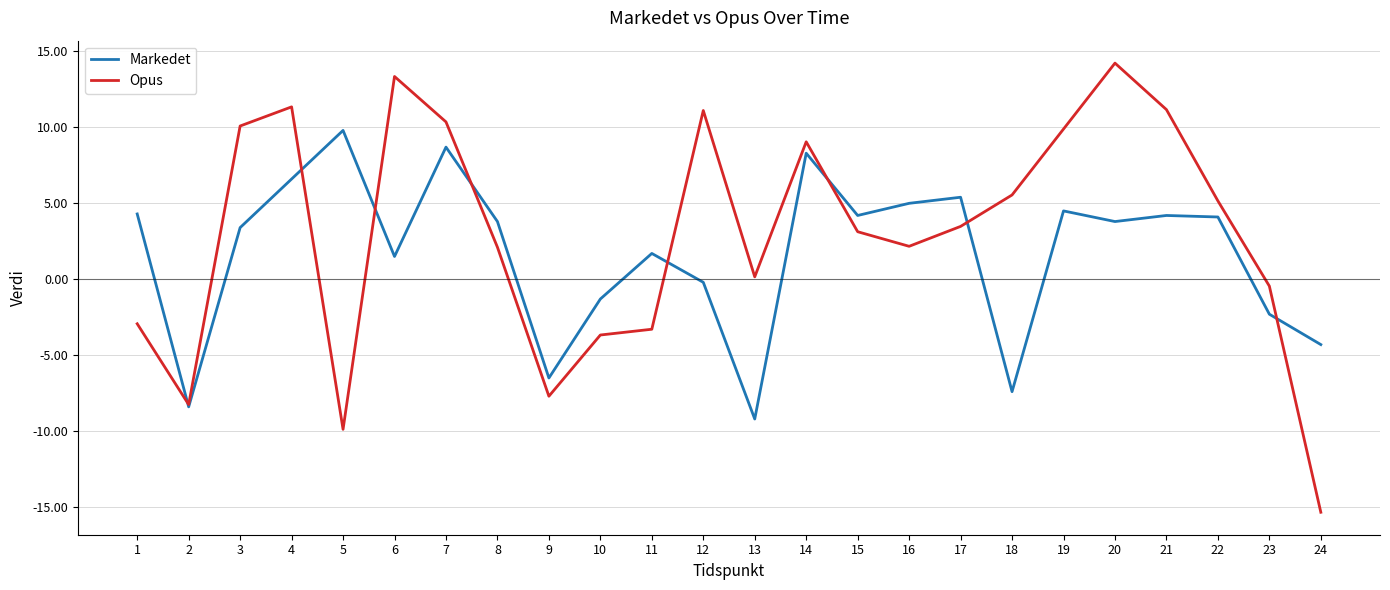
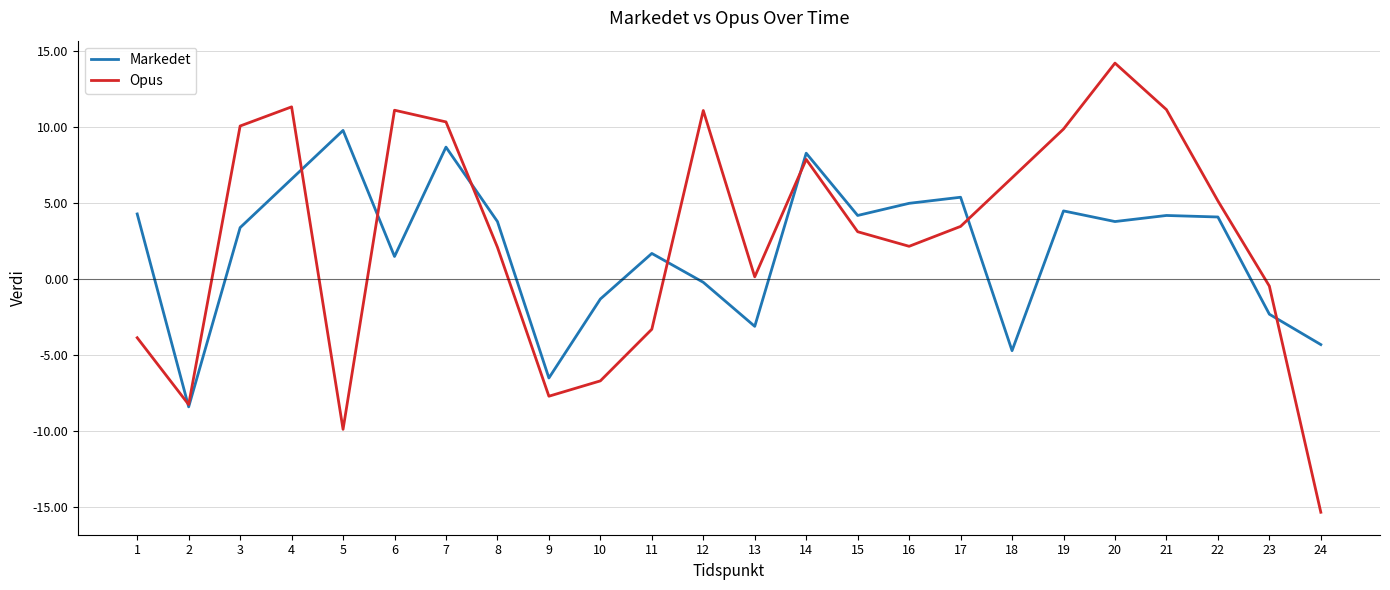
  {
    "Markedet": {
      "1": 4.3,
      "3": 3.4,
      "4": 6.6,
      "5": 9.8,
      "6": 1.5,
      "7": 8.7,
      "8": 3.8,
      "9": -6.5,
      "10": -1.3,
      "11": 1.7,
      "12": -0.2,
-     "13": -9.2,
+     "13": -3.1,
      "14": 8.3,
      "15": 4.2,
      "16": 5.0,
      "17": 5.4,
-     "18": -7.4,
+     "18": -4.7,
      "19": 4.5,
      "20": 3.8,
      "21": 4.2,
      "22": 4.1,
      "23": -2.3,
      "24": -4.3
    },
    "Opus": {
-     "1": -2.9,
+     "1": -3.9,
      "3": 10.1,
      "4": 11.4,
      "5": -9.9,
-     "6": 13.4,
+     "6": 11.1,
      "7": 10.4,
      "8": 2.1,
      "9": -7.7,
-     "10": -3.7,
+     "10": -6.7,
      "11": -3.3,
      "12": 11.1,
      "13": 0.2,
-     "14": 9.1,
+     "14": 7.9,
      "15": 3.1,
      "16": 2.2,
      "17": 3.5,
-     "18": 5.6,
+     "18": 6.7,
      "19": 9.9,
      "20": 14.2,
      "21": 11.2,
      "22": 5.2,
      "23": -0.5,
      "24": -15.3
    }
  }
